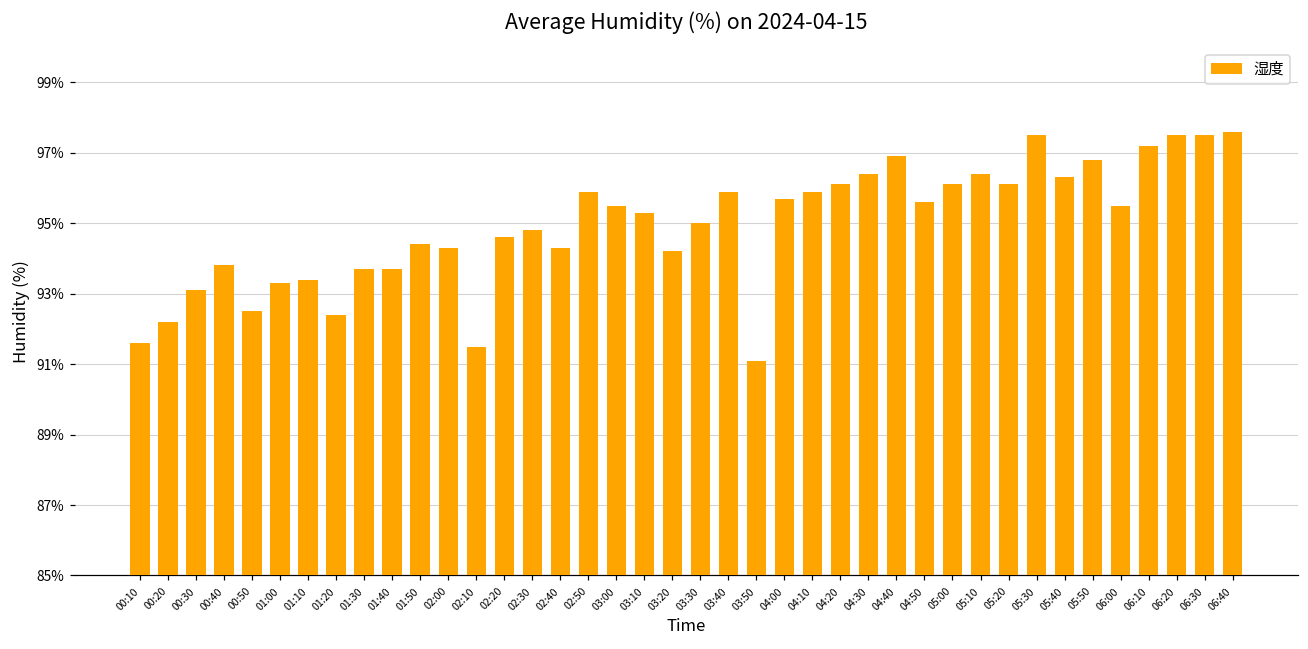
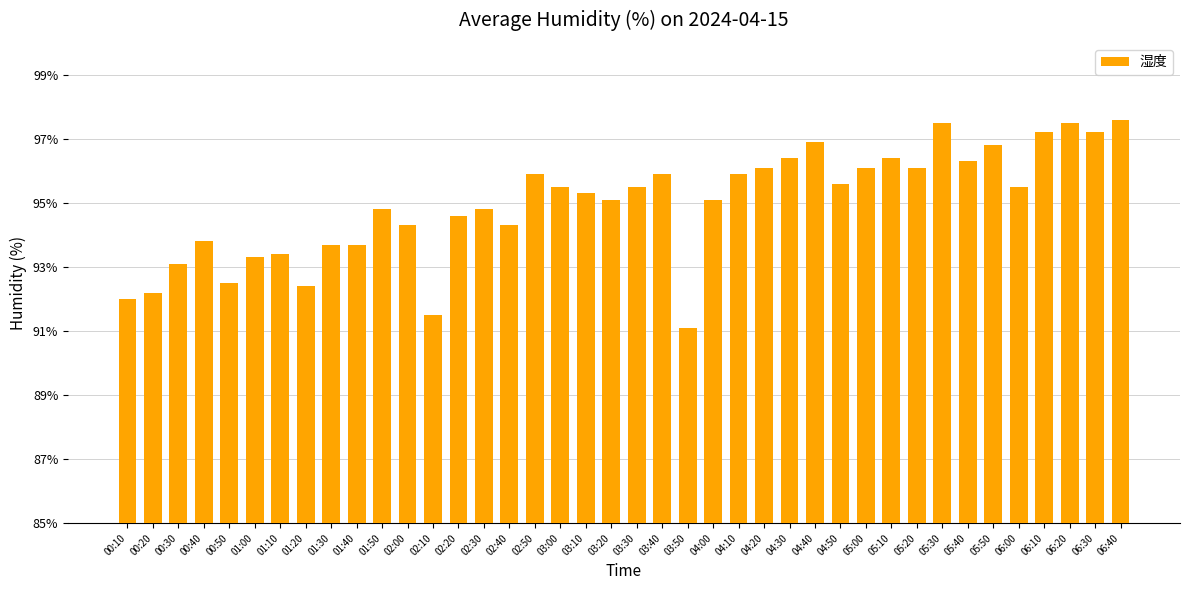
  {
-   "00:10": "91.6%",
+   "00:10": "92.0%",
    "00:20": "92.2%",
    "00:30": "93.1%",
    "00:40": "93.8%",
    "00:50": "92.5%",
    "01:00": "93.3%",
    "01:10": "93.4%",
    "01:20": "92.4%",
    "01:30": "93.7%",
    "01:40": "93.7%",
-   "01:50": "94.4%",
+   "01:50": "94.8%",
    "02:00": "94.3%",
    "02:10": "91.5%",
    "02:20": "94.6%",
    "02:30": "94.8%",
    "02:40": "94.3%",
    "02:50": "95.9%",
    "03:00": "95.5%",
    "03:10": "95.3%",
-   "03:20": "94.2%",
-   "03:30": "95.0%",
+   "03:20": "95.1%",
+   "03:30": "95.5%",
    "03:40": "95.9%",
    "03:50": "91.1%",
-   "04:00": "95.7%",
+   "04:00": "95.1%",
    "04:10": "95.9%",
    "04:20": "96.1%",
    "04:30": "96.4%",
    "04:40": "96.9%",
    "04:50": "95.6%",
    "05:00": "96.1%",
    "05:10": "96.4%",
    "05:20": "96.1%",
    "05:30": "97.5%",
    "05:40": "96.3%",
    "05:50": "96.8%",
    "06:00": "95.5%",
    "06:10": "97.2%",
    "06:20": "97.5%",
-   "06:30": "97.5%",
+   "06:30": "97.2%",
    "06:40": "97.6%"
  }
